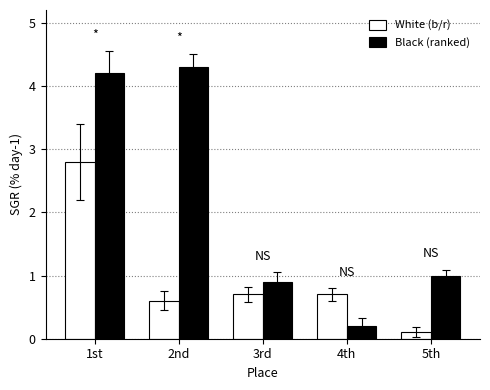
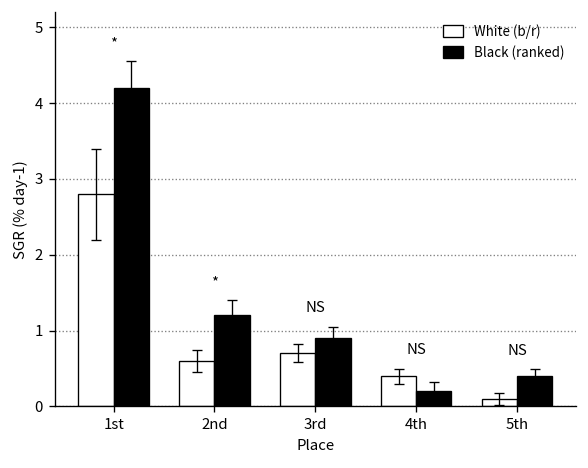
  {
    "White (b/r)": {
      "1st": 2.8,
      "2nd": 0.6,
      "3rd": 0.7,
-     "4th": 0.7,
+     "4th": 0.4,
      "5th": 0.1
    },
    "Black (ranked)": {
      "1st": 4.2,
-     "2nd": 4.3,
+     "2nd": 1.2,
      "3rd": 0.9,
      "4th": 0.2,
-     "5th": 1.0
+     "5th": 0.4
    }
  }
